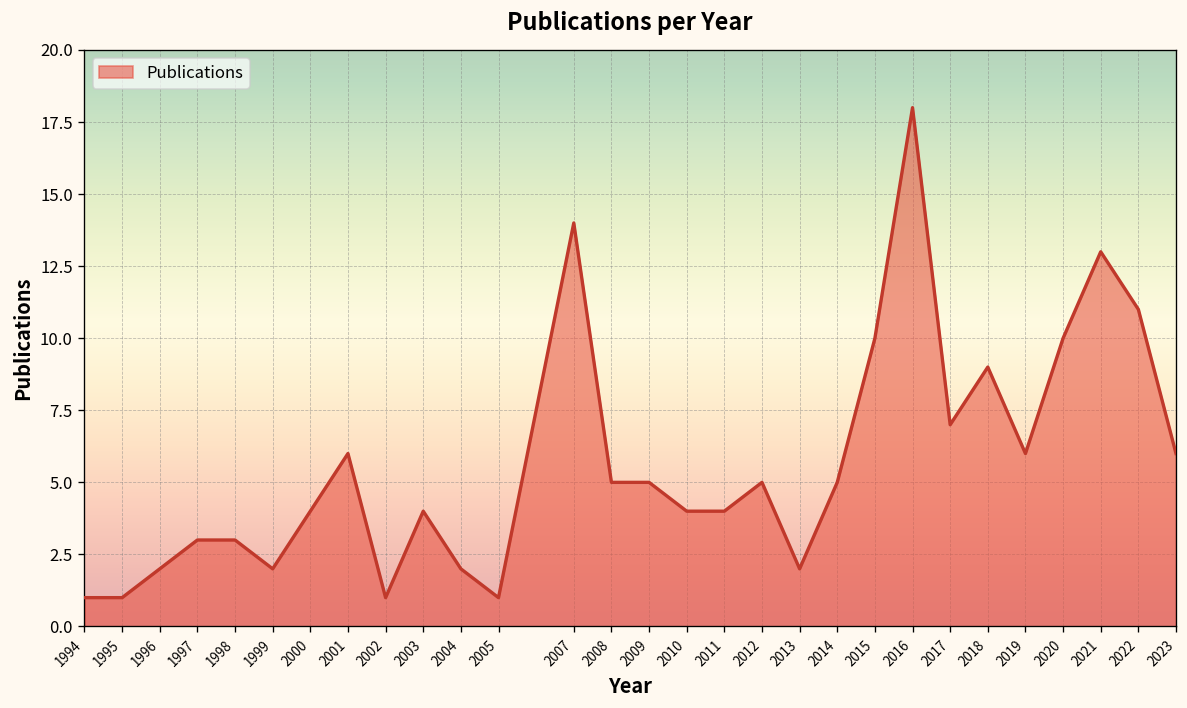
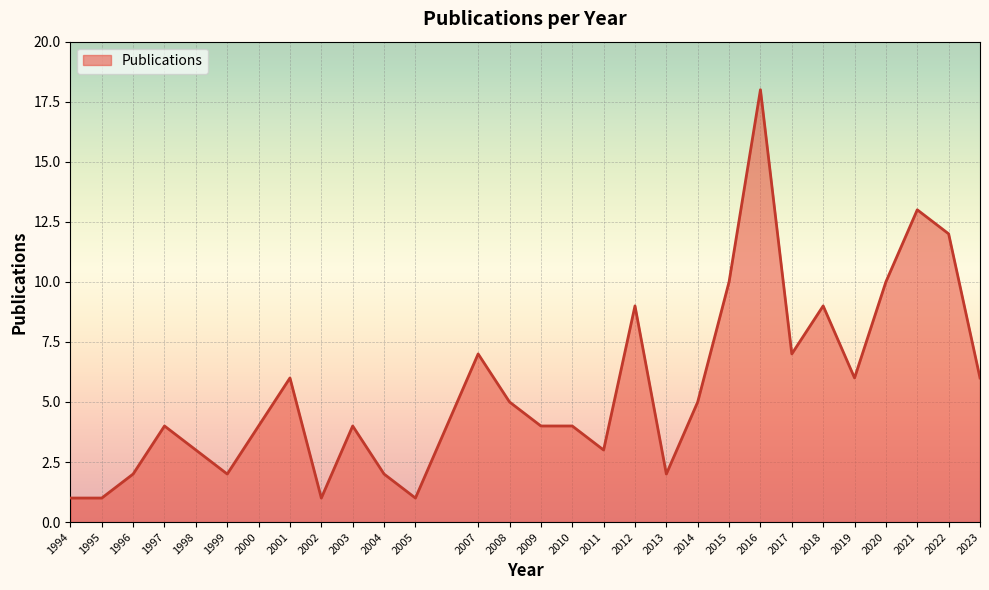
  {
    "1994": 1,
    "1995": 1,
    "1996": 2,
-   "1997": 3,
+   "1997": 4,
    "1998": 3,
    "1999": 2,
    "2000": 4,
    "2001": 6,
    "2002": 1,
    "2003": 4,
    "2004": 2,
    "2005": 1,
-   "2007": 14,
+   "2007": 7,
    "2008": 5,
-   "2009": 5,
+   "2009": 4,
    "2010": 4,
-   "2011": 4,
-   "2012": 5,
+   "2011": 3,
+   "2012": 9,
    "2013": 2,
    "2014": 5,
    "2015": 10,
    "2016": 18,
    "2017": 7,
    "2018": 9,
    "2019": 6,
    "2020": 10,
    "2021": 13,
-   "2022": 11,
+   "2022": 12,
    "2023": 6
  }
